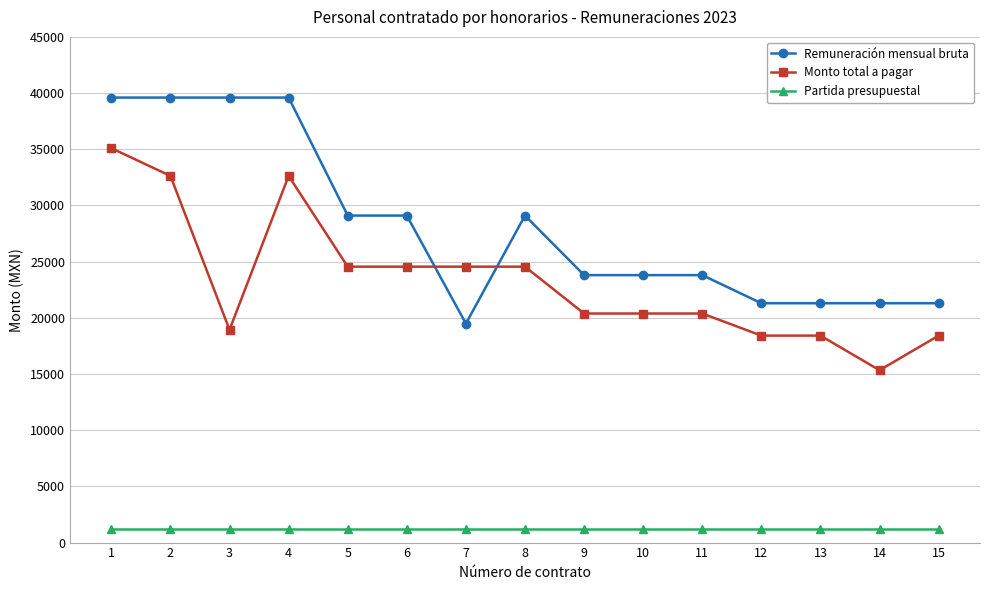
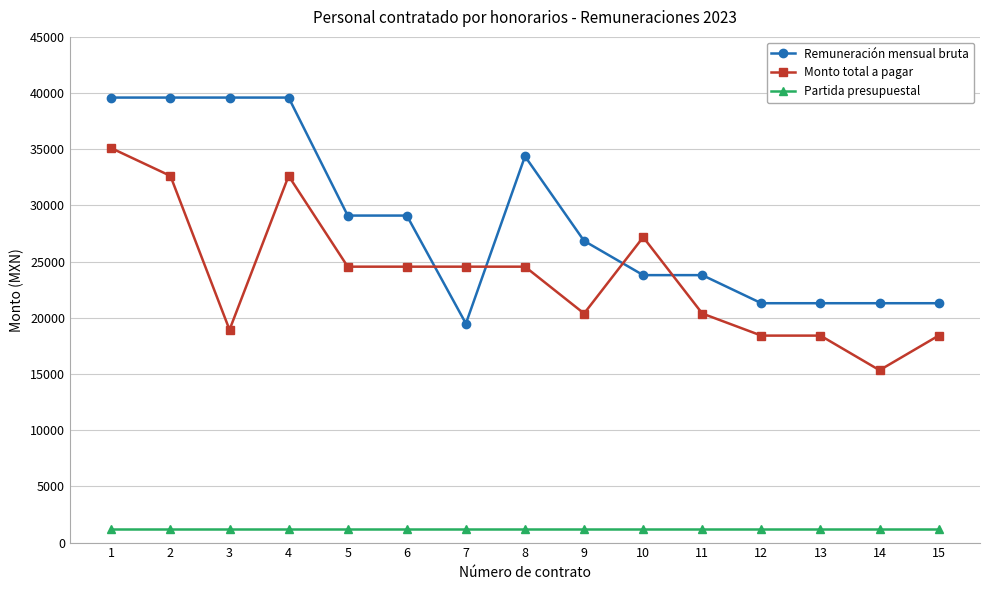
  {
    "Remuneración mensual bruta": {
      "1": 39600,
      "2": 39600,
      "3": 39600,
      "4": 39600,
      "5": 29100,
      "6": 29100,
      "7": 19500,
-     "8": 29100,
-     "9": 23800,
+     "8": 34400,
+     "9": 26800,
      "10": 23800,
      "11": 23800,
      "12": 21300,
      "13": 21300,
      "14": 21300,
      "15": 21300
    },
    "Monto total a pagar": {
      "1": 35100,
      "2": 32600,
      "3": 18900,
      "4": 32600,
      "5": 24600,
      "6": 24600,
      "7": 24600,
      "8": 24600,
      "9": 20400,
-     "10": 20400,
+     "10": 27200,
      "11": 20400,
      "12": 18400,
      "13": 18400,
      "14": 15300,
      "15": 18400
    },
    "Partida presupuestal": {
      "1": 1200,
      "2": 1200,
      "3": 1200,
      "4": 1200,
      "5": 1200,
      "6": 1200,
      "7": 1200,
      "8": 1200,
      "9": 1200,
      "10": 1200,
      "11": 1200,
      "12": 1200,
      "13": 1200,
      "14": 1200,
      "15": 1200
    }
  }
